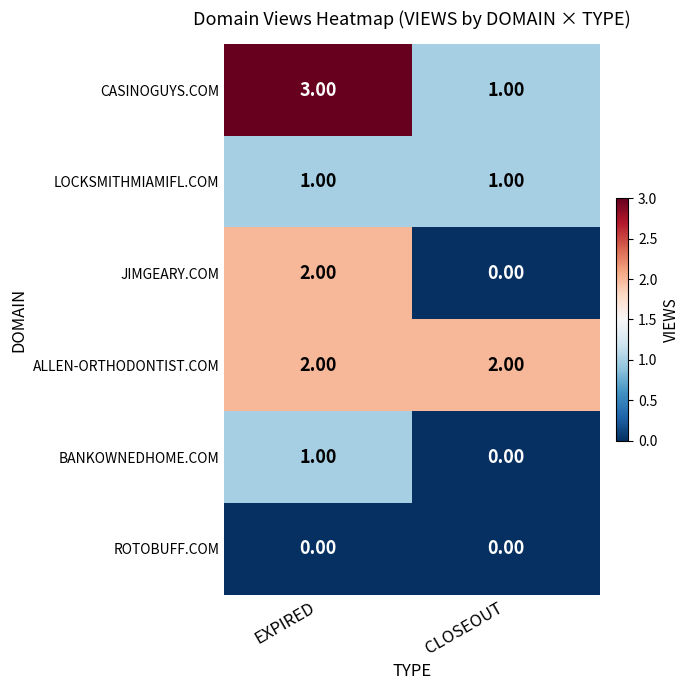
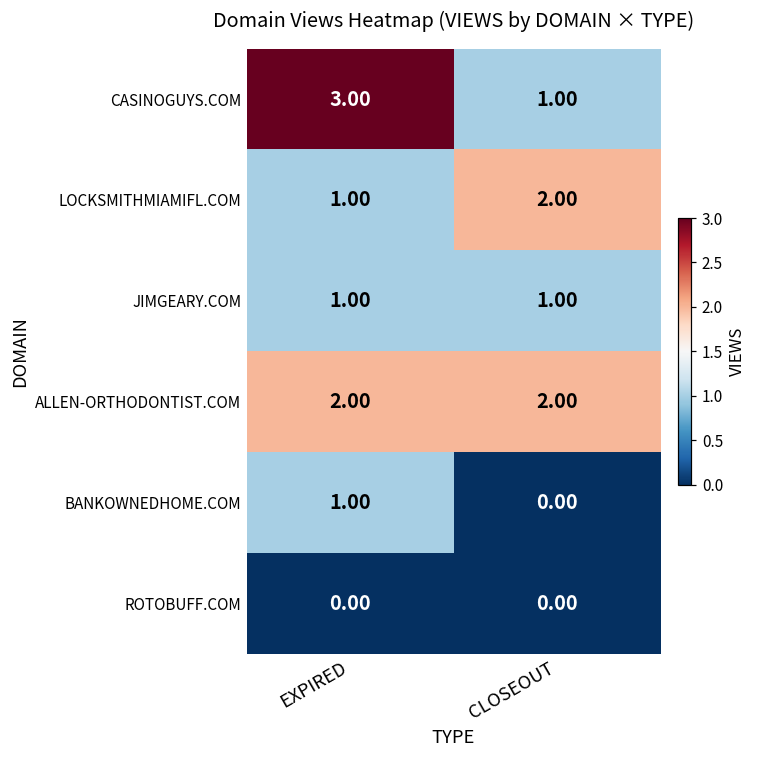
  {
    "CASINOGUYS.COM": {
      "EXPIRED": 3.00,
      "CLOSEOUT": 1.00
    },
    "LOCKSMITHMIAMIFL.COM": {
      "EXPIRED": 1.00,
-     "CLOSEOUT": 1.00
+     "CLOSEOUT": 2.00
    },
    "JIMGEARY.COM": {
-     "EXPIRED": 2.00,
-     "CLOSEOUT": 0.00
+     "EXPIRED": 1.00,
+     "CLOSEOUT": 1.00
    },
    "ALLEN-ORTHODONTIST.COM": {
      "EXPIRED": 2.00,
      "CLOSEOUT": 2.00
    },
    "BANKOWNEDHOME.COM": {
      "EXPIRED": 1.00,
      "CLOSEOUT": 0.00
    },
    "ROTOBUFF.COM": {
      "EXPIRED": 0.00,
      "CLOSEOUT": 0.00
    }
  }
